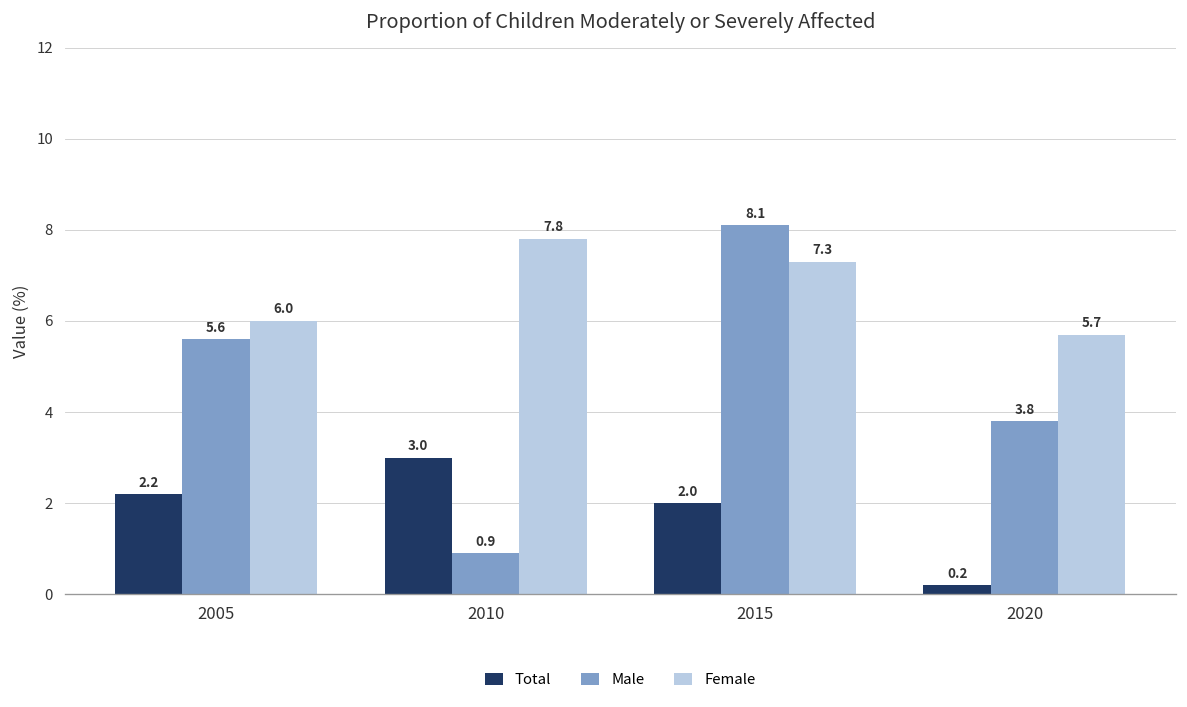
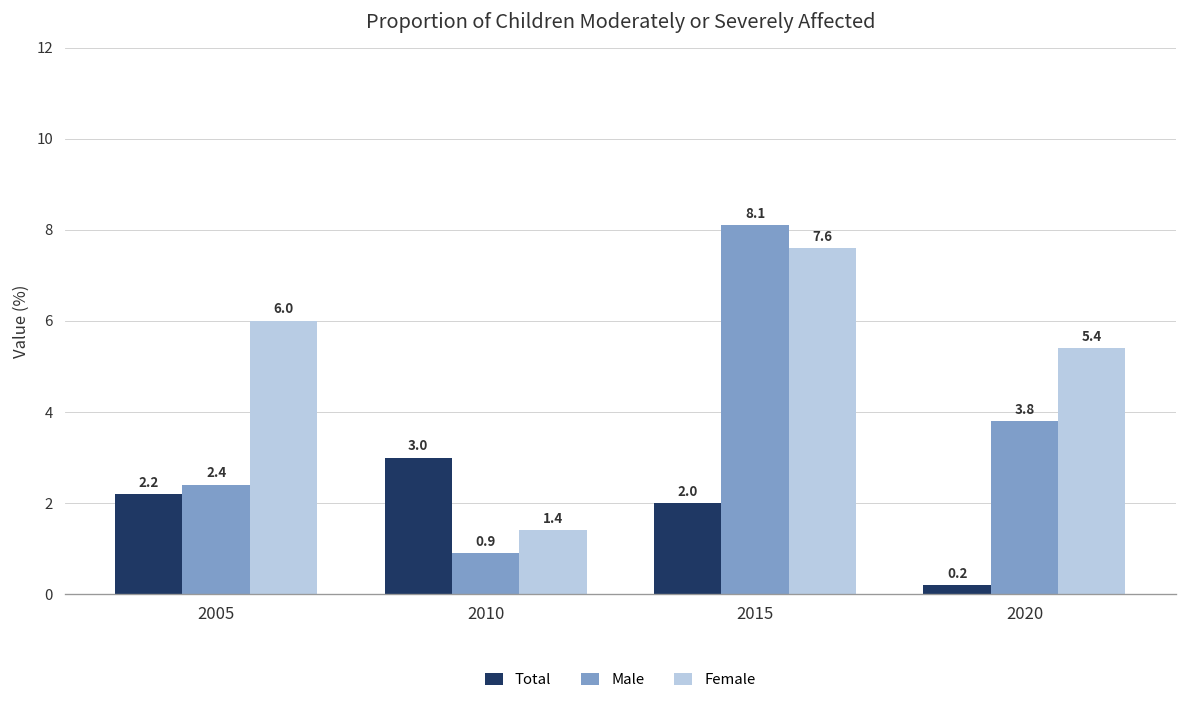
  {
    "Total": {
      "2005": 2.2,
      "2010": 3.0,
      "2015": 2.0,
      "2020": 0.2
    },
    "Male": {
-     "2005": 5.6,
+     "2005": 2.4,
      "2010": 0.9,
      "2015": 8.1,
      "2020": 3.8
    },
    "Female": {
      "2005": 6.0,
-     "2010": 7.8,
-     "2015": 7.3,
-     "2020": 5.7
+     "2010": 1.4,
+     "2015": 7.6,
+     "2020": 5.4
    }
  }
